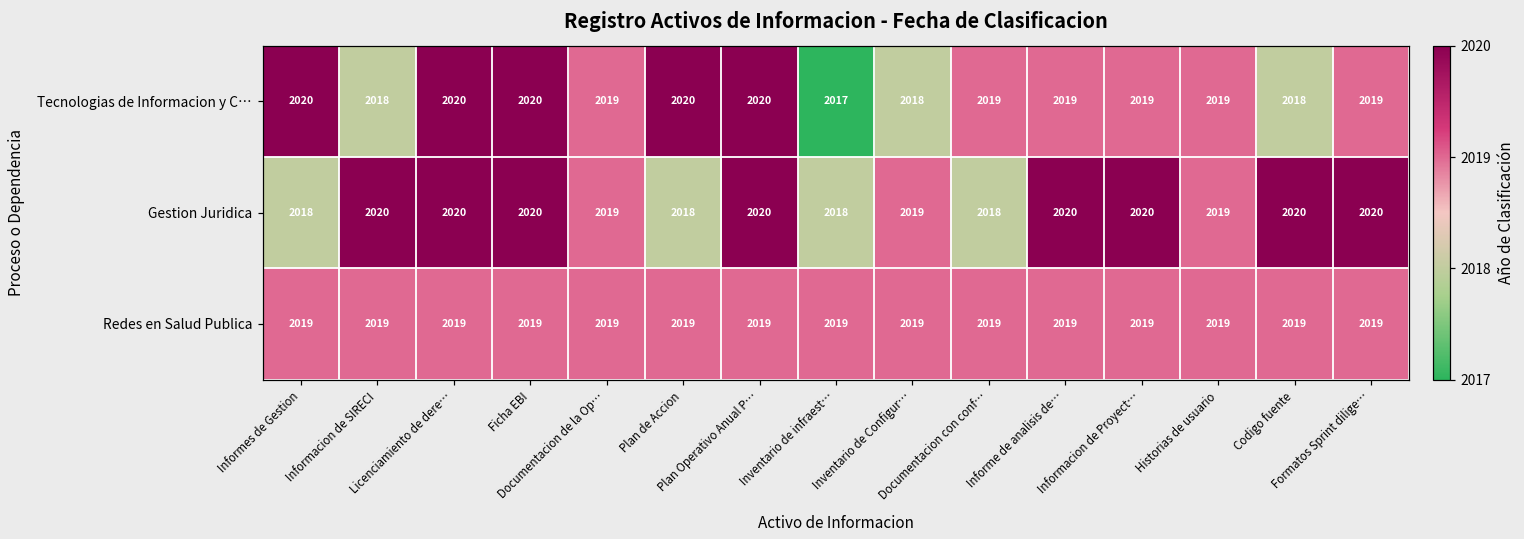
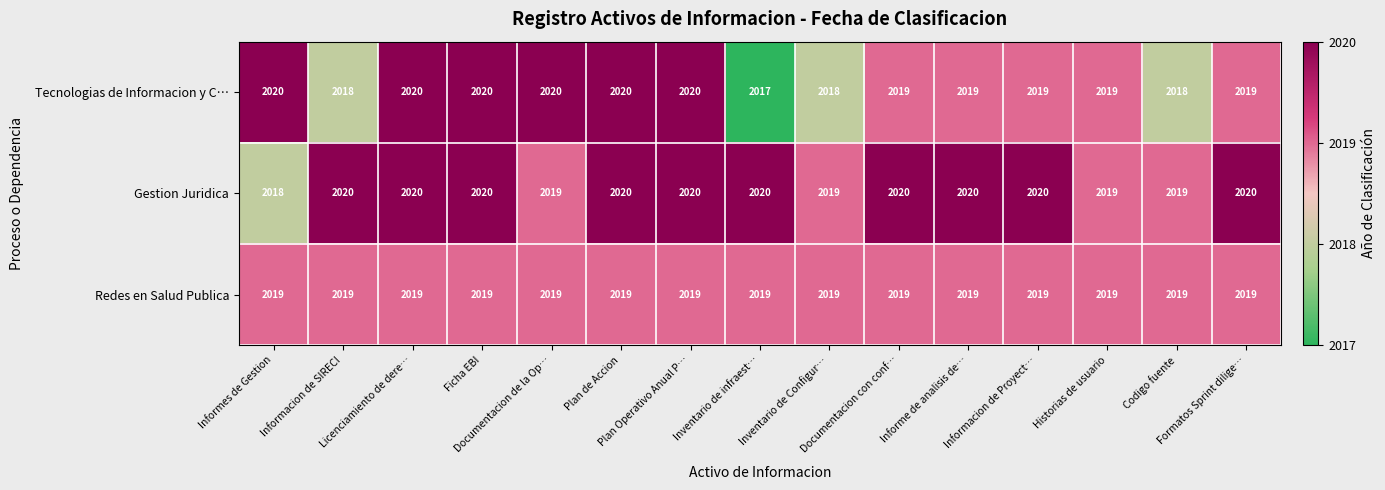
  {
    "Tecnologias de Informacion y C…": {
      "Informes de Gestion": 2020,
      "Informacion de SIRECI": 2018,
      "Licenciamiento de dere…": 2020,
      "Ficha EBI": 2020,
-     "Documentacion de la Op…": 2019,
+     "Documentacion de la Op…": 2020,
      "Plan de Accion": 2020,
      "Plan Operativo Anual P…": 2020,
      "Inventario de infraest…": 2017,
      "Inventario de Configur…": 2018,
      "Documentacion con conf…": 2019,
      "Informe de analisis de…": 2019,
      "Informacion de Proyect…": 2019,
      "Historias de usuario": 2019,
      "Codigo fuente": 2018,
      "Formatos Sprint dilige…": 2019
    },
    "Gestion Juridica": {
      "Informes de Gestion": 2018,
      "Informacion de SIRECI": 2020,
      "Licenciamiento de dere…": 2020,
      "Ficha EBI": 2020,
      "Documentacion de la Op…": 2019,
-     "Plan de Accion": 2018,
+     "Plan de Accion": 2020,
      "Plan Operativo Anual P…": 2020,
-     "Inventario de infraest…": 2018,
+     "Inventario de infraest…": 2020,
      "Inventario de Configur…": 2019,
-     "Documentacion con conf…": 2018,
+     "Documentacion con conf…": 2020,
      "Informe de analisis de…": 2020,
      "Informacion de Proyect…": 2020,
      "Historias de usuario": 2019,
-     "Codigo fuente": 2020,
+     "Codigo fuente": 2019,
      "Formatos Sprint dilige…": 2020
    },
    "Redes en Salud Publica": {
      "Informes de Gestion": 2019,
      "Informacion de SIRECI": 2019,
      "Licenciamiento de dere…": 2019,
      "Ficha EBI": 2019,
      "Documentacion de la Op…": 2019,
      "Plan de Accion": 2019,
      "Plan Operativo Anual P…": 2019,
      "Inventario de infraest…": 2019,
      "Inventario de Configur…": 2019,
      "Documentacion con conf…": 2019,
      "Informe de analisis de…": 2019,
      "Informacion de Proyect…": 2019,
      "Historias de usuario": 2019,
      "Codigo fuente": 2019,
      "Formatos Sprint dilige…": 2019
    }
  }
